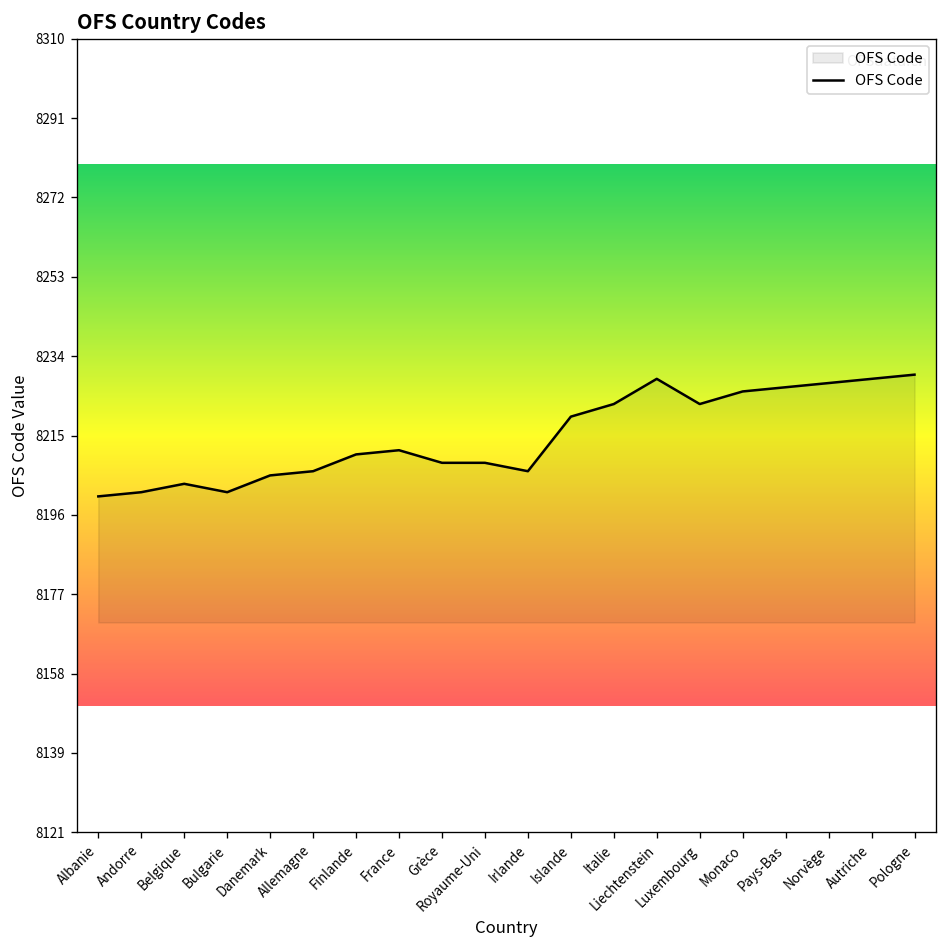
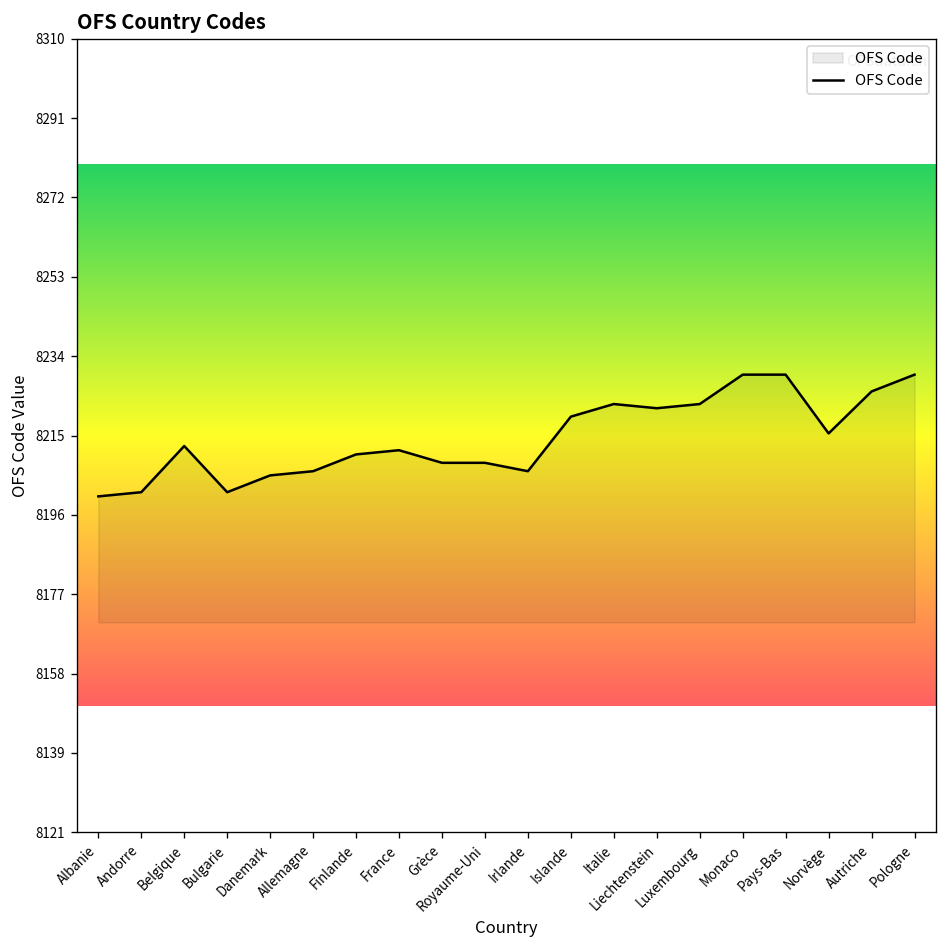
  {
    "Albanie": 8201,
    "Andorre": 8202,
-   "Belgique": 8204,
+   "Belgique": 8213,
    "Bulgarie": 8202,
    "Danemark": 8206,
    "Allemagne": 8207,
    "Finlande": 8211,
    "France": 8212,
    "Grèce": 8209,
    "Royaume-Uni": 8209,
    "Irlande": 8207,
    "Islande": 8220,
    "Italie": 8223,
-   "Liechtenstein": 8229,
+   "Liechtenstein": 8222,
    "Luxembourg": 8223,
-   "Monaco": 8226,
-   "Pays-Bas": 8227,
-   "Norvège": 8228,
-   "Autriche": 8229,
+   "Monaco": 8230,
+   "Pays-Bas": 8230,
+   "Norvège": 8216,
+   "Autriche": 8226,
    "Pologne": 8230
  }
